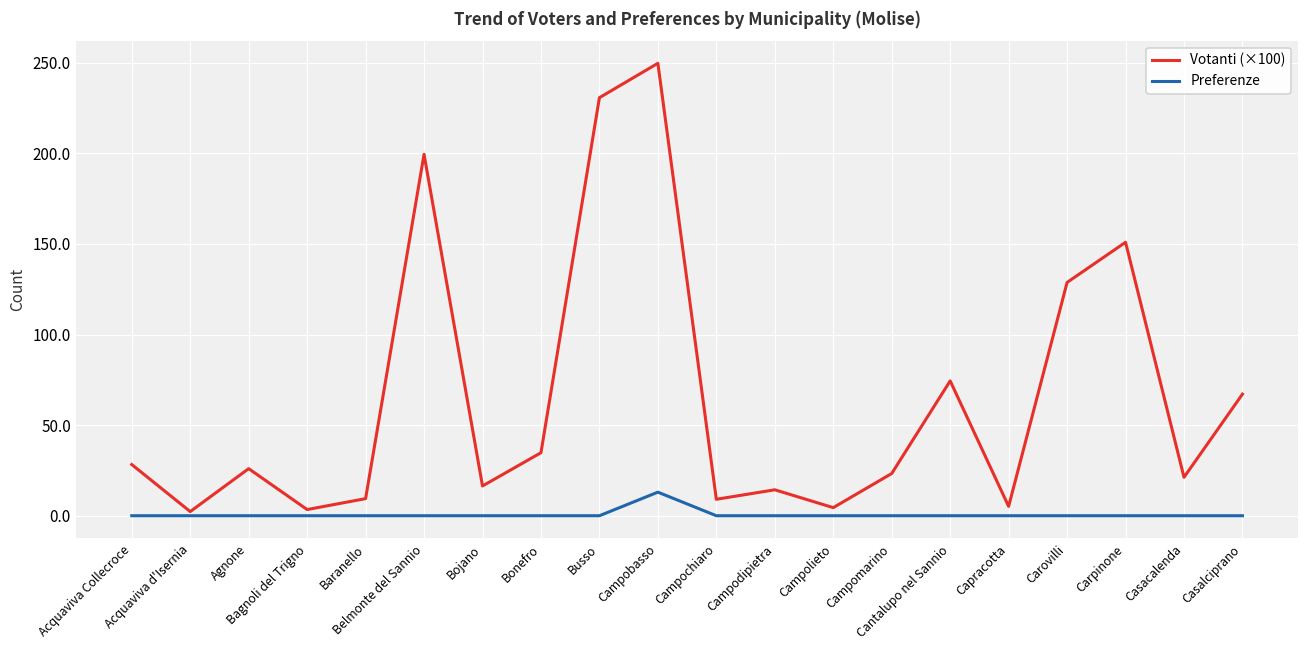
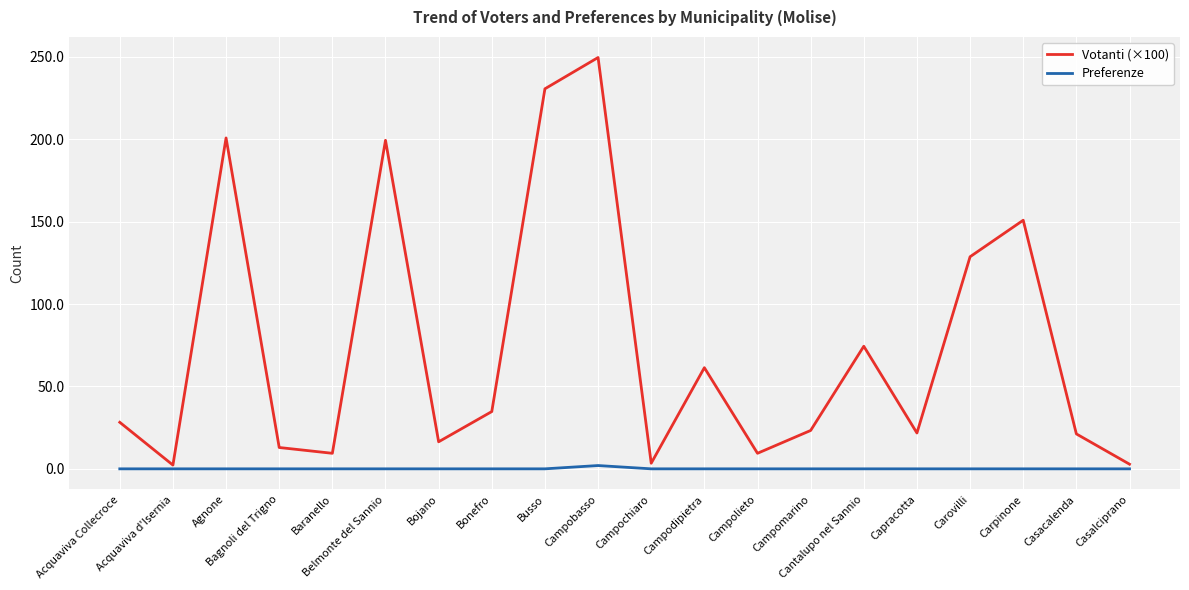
  {
    "Votanti (×100)": {
      "Acquaviva Collecroce": 28,
      "Acquaviva d'Isernia": 2,
-     "Agnone": 26,
-     "Bagnoli del Trigno": 3,
+     "Agnone": 201,
+     "Bagnoli del Trigno": 13,
      "Baranello": 9,
      "Belmonte del Sannio": 199,
      "Bojano": 16,
      "Bonefro": 35,
      "Busso": 231,
      "Campobasso": 250,
-     "Campochiaro": 9,
-     "Campodipietra": 14,
-     "Campolieto": 4,
+     "Campochiaro": 3,
+     "Campodipietra": 61,
+     "Campolieto": 9,
      "Campomarino": 23,
      "Cantalupo nel Sannio": 74,
-     "Capracotta": 5,
+     "Capracotta": 22,
      "Carovilli": 129,
      "Carpinone": 151,
      "Casacalenda": 21,
-     "Casalciprano": 67
+     "Casalciprano": 3
    },
    "Preferenze": {
      "Acquaviva Collecroce": 0,
      "Acquaviva d'Isernia": 0,
      "Agnone": 0,
      "Bagnoli del Trigno": 0,
      "Baranello": 0,
      "Belmonte del Sannio": 0,
      "Bojano": 0,
      "Bonefro": 0,
      "Busso": 0,
-     "Campobasso": 13,
+     "Campobasso": 2,
      "Campochiaro": 0,
      "Campodipietra": 0,
      "Campolieto": 0,
      "Campomarino": 0,
      "Cantalupo nel Sannio": 0,
      "Capracotta": 0,
      "Carovilli": 0,
      "Carpinone": 0,
      "Casacalenda": 0,
      "Casalciprano": 0
    }
  }
